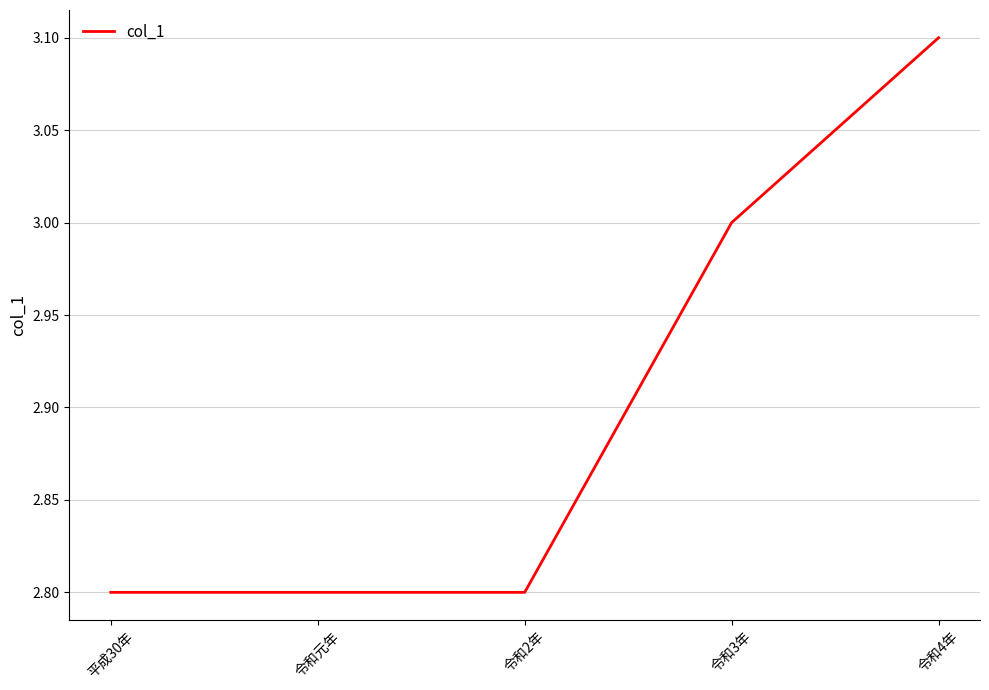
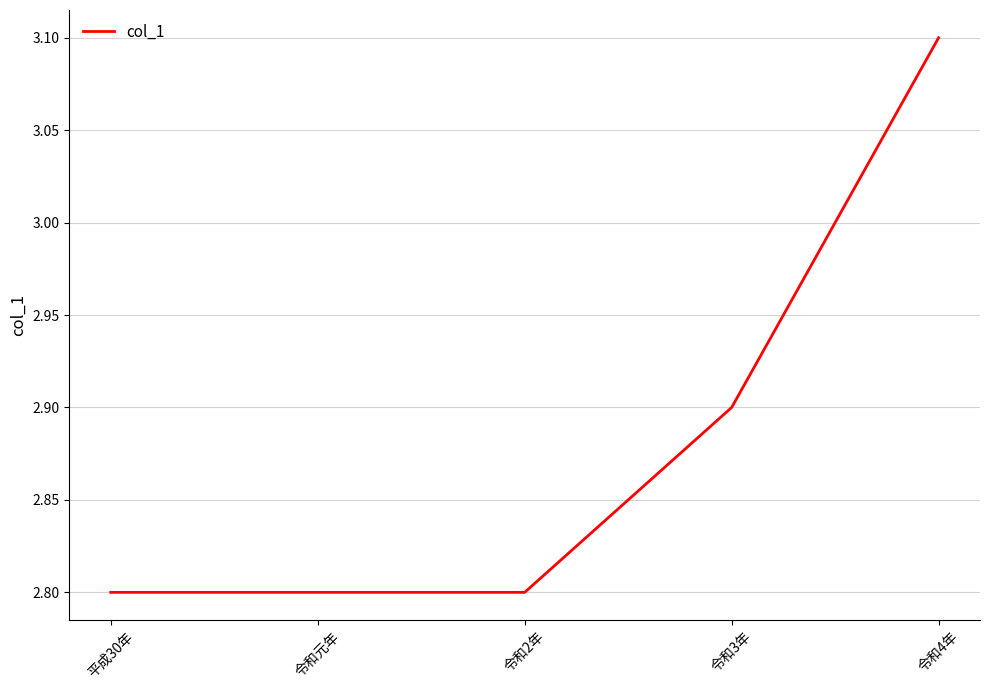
  {
    "平成30年": 2.8,
    "令和元年": 2.8,
    "令和2年": 2.8,
-   "令和3年": 3.0,
+   "令和3年": 2.9,
    "令和4年": 3.1
  }
